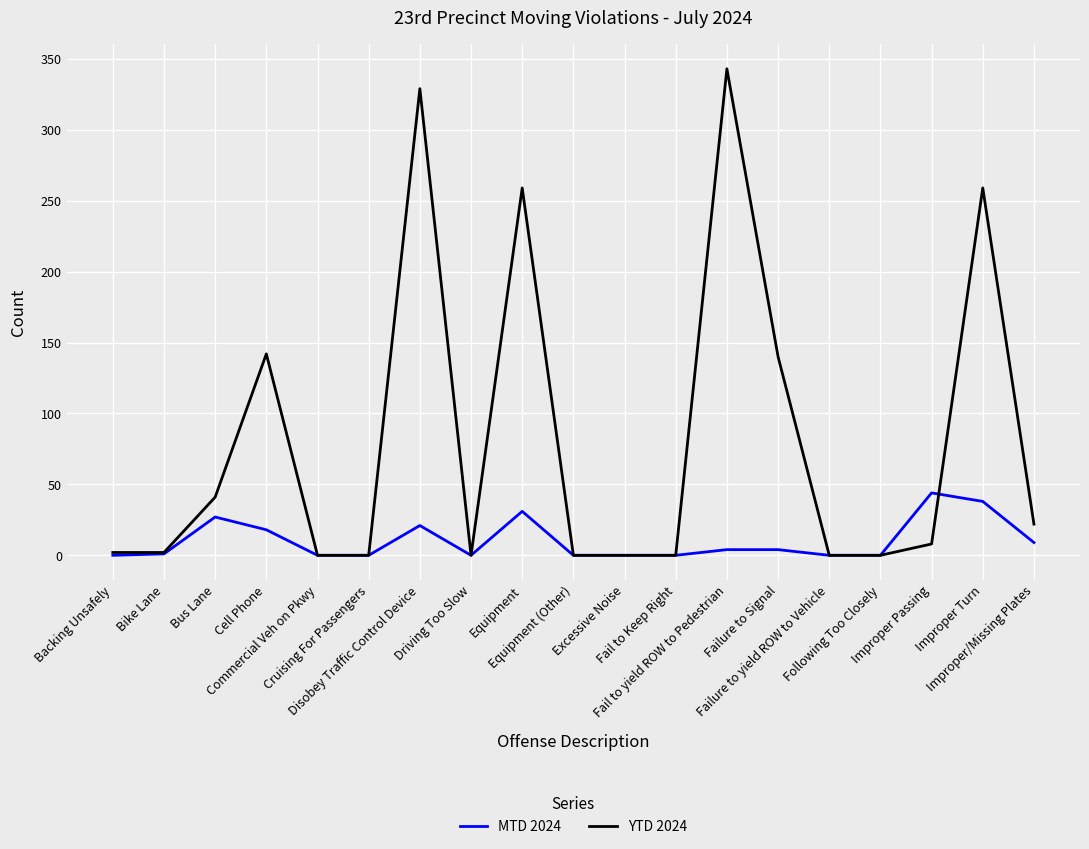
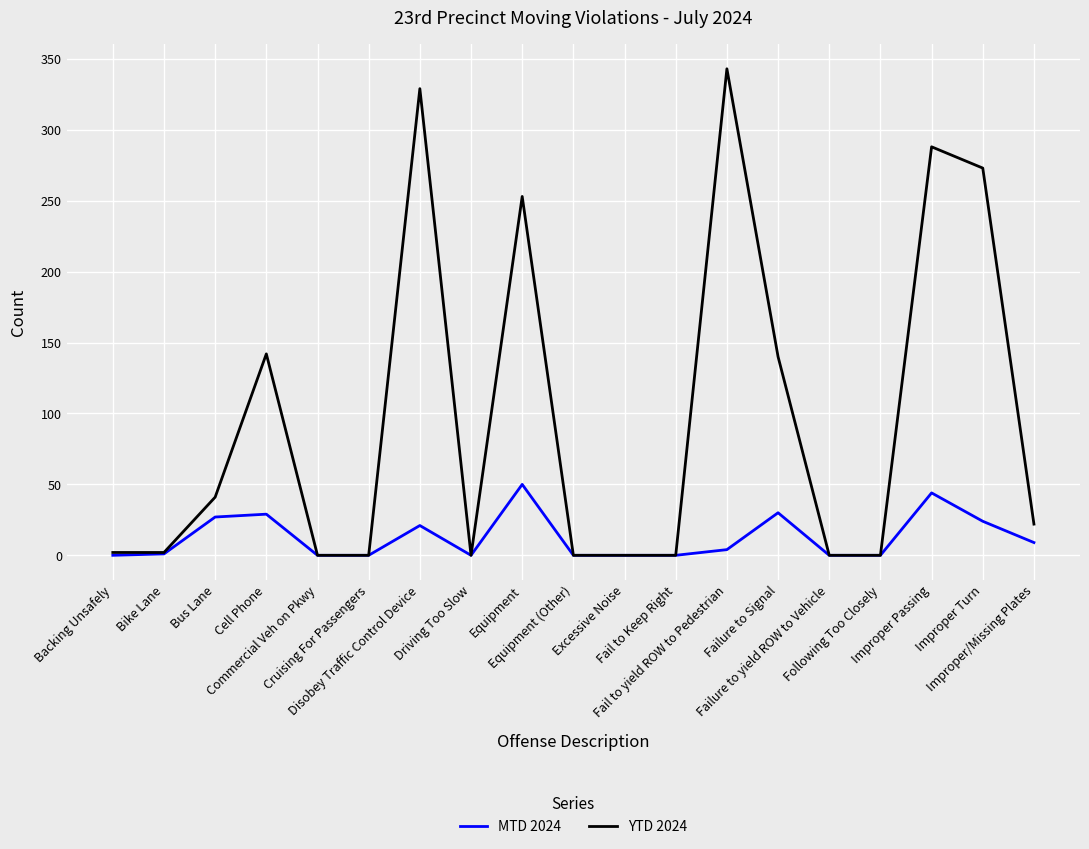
  {
    "MTD 2024": {
      "Backing Unsafely": 0,
      "Bus Lane": 27,
-     "Cell Phone": 18,
+     "Cell Phone": 29,
      "Disobey Traffic Control Device": 21,
-     "Equipment": 31,
+     "Equipment": 50,
      "Fail to yield ROW to Pedestrian": 4,
-     "Failure to Signal": 4,
+     "Failure to Signal": 30,
      "Improper Passing": 44,
-     "Improper Turn": 38,
+     "Improper Turn": 24,
      "Improper/Missing Plates": 9
    },
    "YTD 2024": {
      "Backing Unsafely": 2,
      "Bus Lane": 41,
      "Cell Phone": 142,
      "Disobey Traffic Control Device": 329,
-     "Equipment": 259,
+     "Equipment": 253,
      "Fail to yield ROW to Pedestrian": 343,
      "Failure to Signal": 140,
-     "Improper Passing": 8,
-     "Improper Turn": 259,
+     "Improper Passing": 288,
+     "Improper Turn": 273,
      "Improper/Missing Plates": 22
    }
  }
